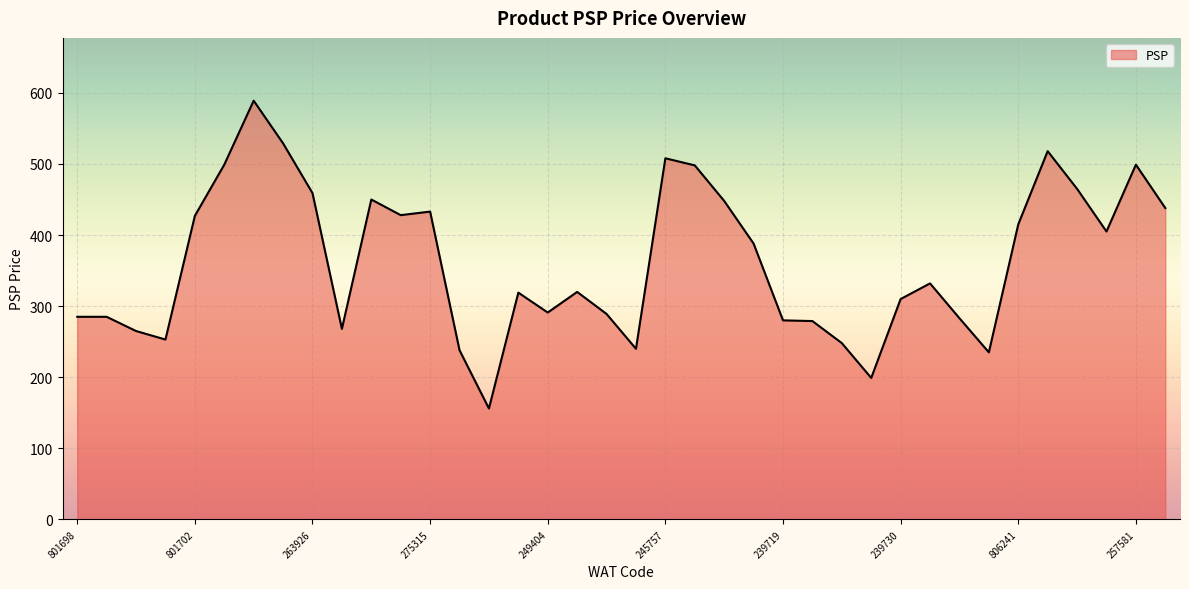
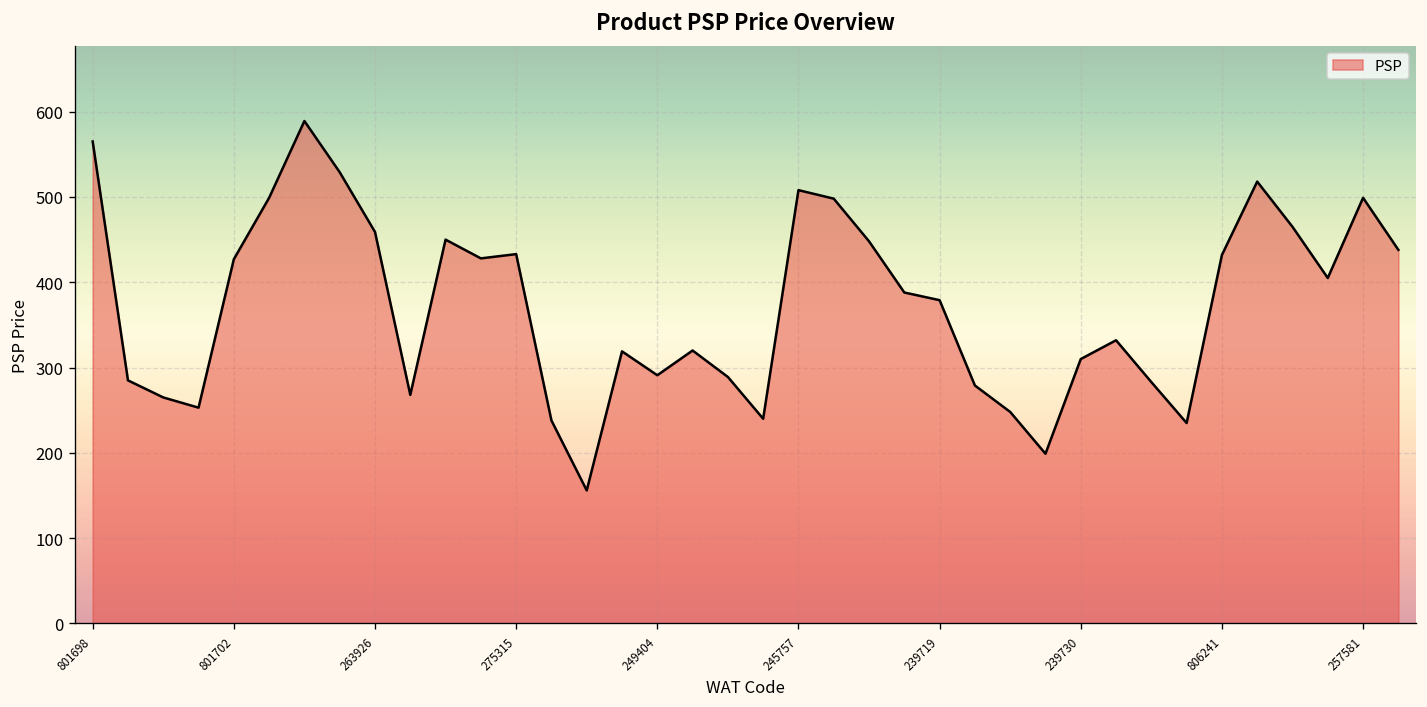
  {
-   "801698": 290,
+   "801698": 570,
    "801702": 430,
    "263926": 460,
    "275315": 430,
    "249404": 290,
    "245757": 510,
-   "239719": 280,
+   "239719": 380,
    "239730": 310,
-   "806241": 420,
+   "806241": 430,
    "257581": 500
  }
